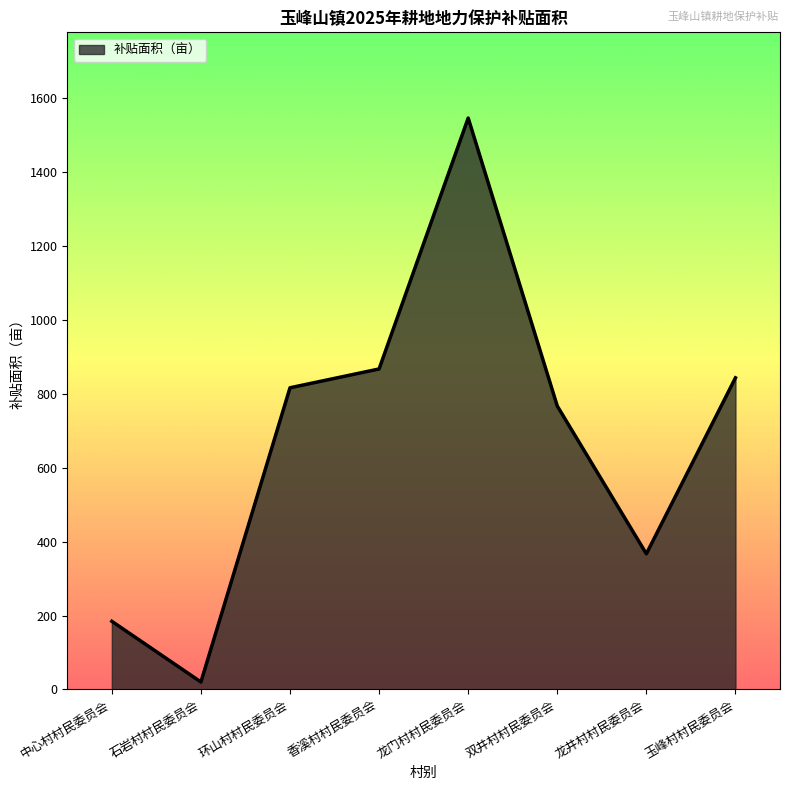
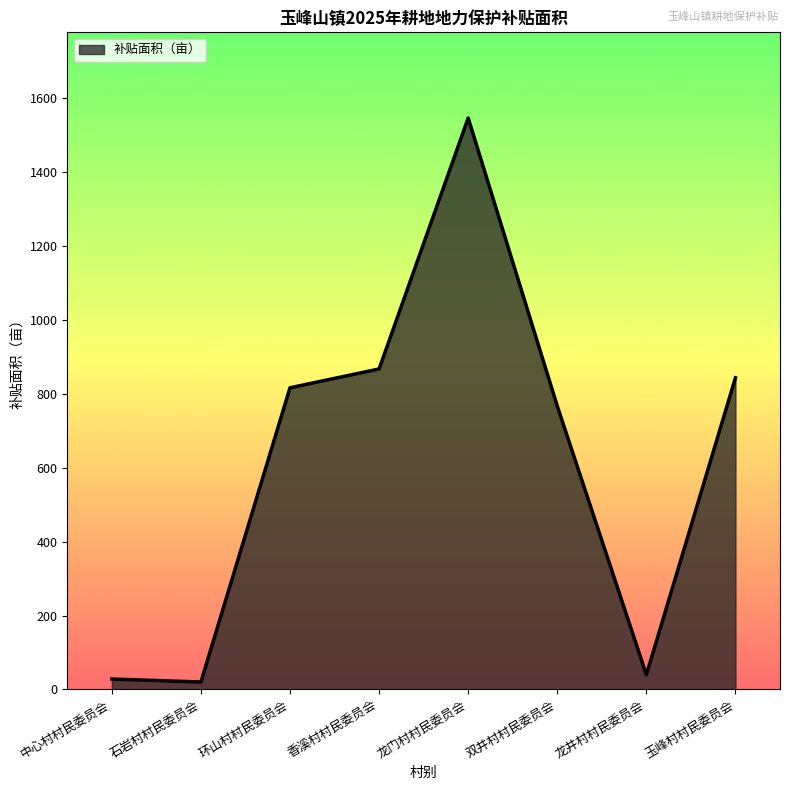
  {
-   "中心村村民委员会": 180,
+   "中心村村民委员会": 30,
    "石岩村村民委员会": 20,
    "环山村村民委员会": 820,
    "香溪村村民委员会": 870,
    "龙门村村民委员会": 1550,
    "双井村村民委员会": 770,
-   "龙井村村民委员会": 370,
+   "龙井村村民委员会": 40,
    "玉峰村村民委员会": 840
  }
